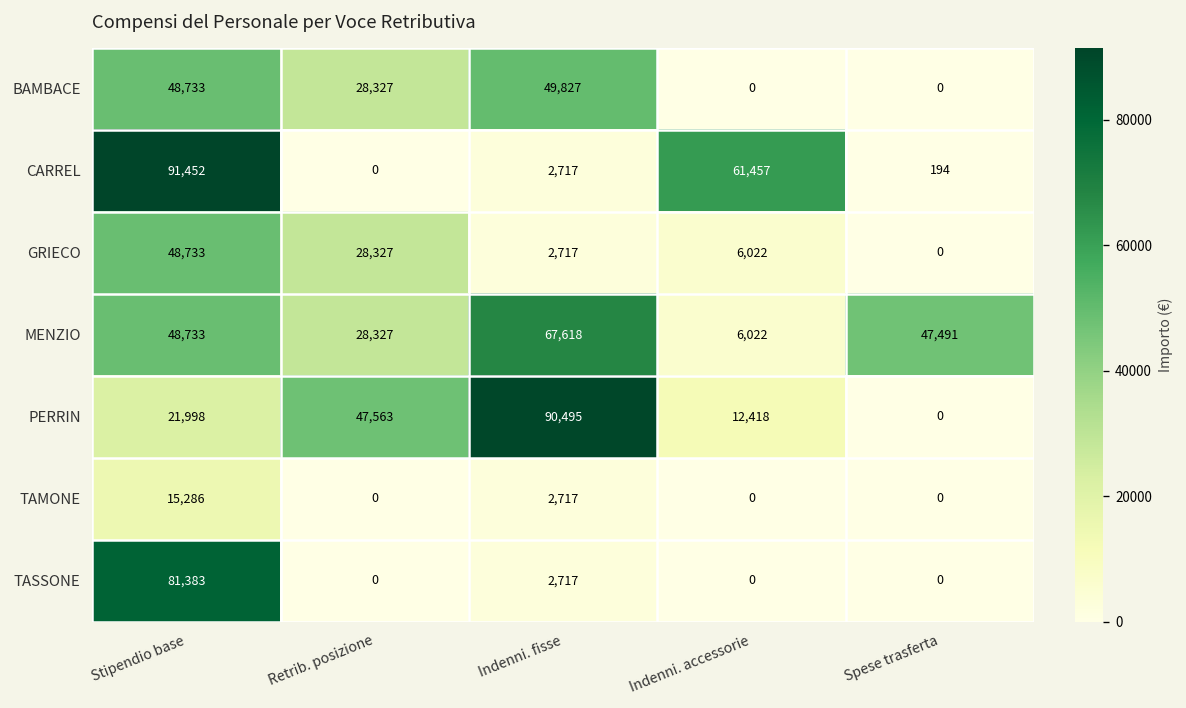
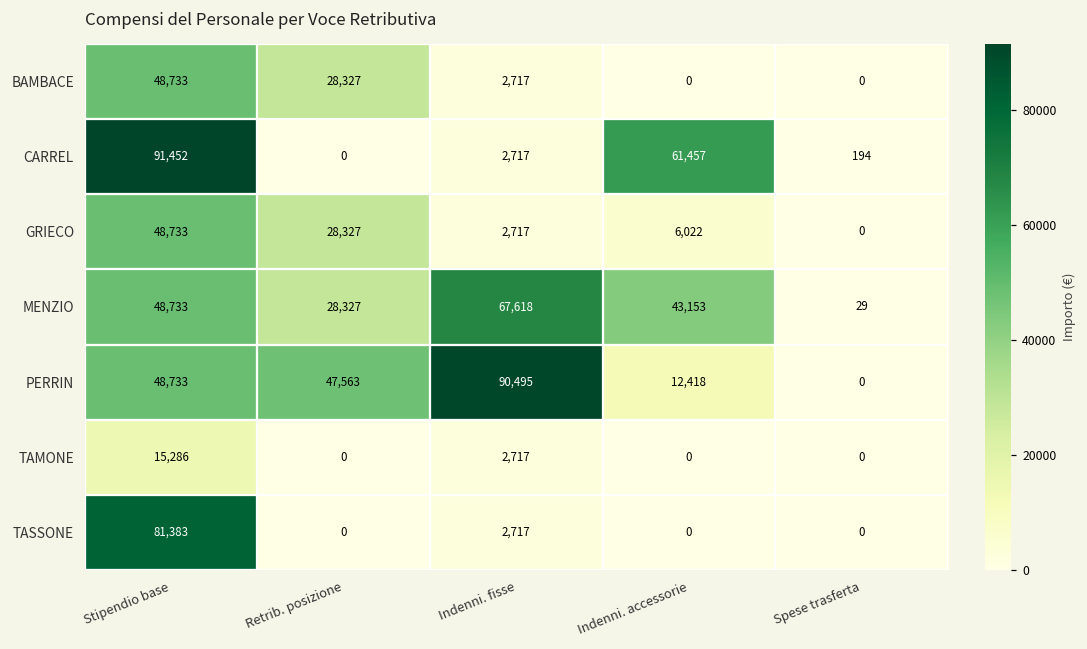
  {
    "BAMBACE": {
      "Stipendio base": "48,733",
      "Retrib. posizione": "28,327",
-     "Indenni. fisse": "49,827",
+     "Indenni. fisse": "2,717",
      "Indenni. accessorie": "0",
      "Spese trasferta": "0"
    },
    "CARREL": {
      "Stipendio base": "91,452",
      "Retrib. posizione": "0",
      "Indenni. fisse": "2,717",
      "Indenni. accessorie": "61,457",
      "Spese trasferta": "194"
    },
    "GRIECO": {
      "Stipendio base": "48,733",
      "Retrib. posizione": "28,327",
      "Indenni. fisse": "2,717",
      "Indenni. accessorie": "6,022",
      "Spese trasferta": "0"
    },
    "MENZIO": {
      "Stipendio base": "48,733",
      "Retrib. posizione": "28,327",
      "Indenni. fisse": "67,618",
-     "Indenni. accessorie": "6,022",
-     "Spese trasferta": "47,491"
+     "Indenni. accessorie": "43,153",
+     "Spese trasferta": "29"
    },
    "PERRIN": {
-     "Stipendio base": "21,998",
+     "Stipendio base": "48,733",
      "Retrib. posizione": "47,563",
      "Indenni. fisse": "90,495",
      "Indenni. accessorie": "12,418",
      "Spese trasferta": "0"
    },
    "TAMONE": {
      "Stipendio base": "15,286",
      "Retrib. posizione": "0",
      "Indenni. fisse": "2,717",
      "Indenni. accessorie": "0",
      "Spese trasferta": "0"
    },
    "TASSONE": {
      "Stipendio base": "81,383",
      "Retrib. posizione": "0",
      "Indenni. fisse": "2,717",
      "Indenni. accessorie": "0",
      "Spese trasferta": "0"
    }
  }
